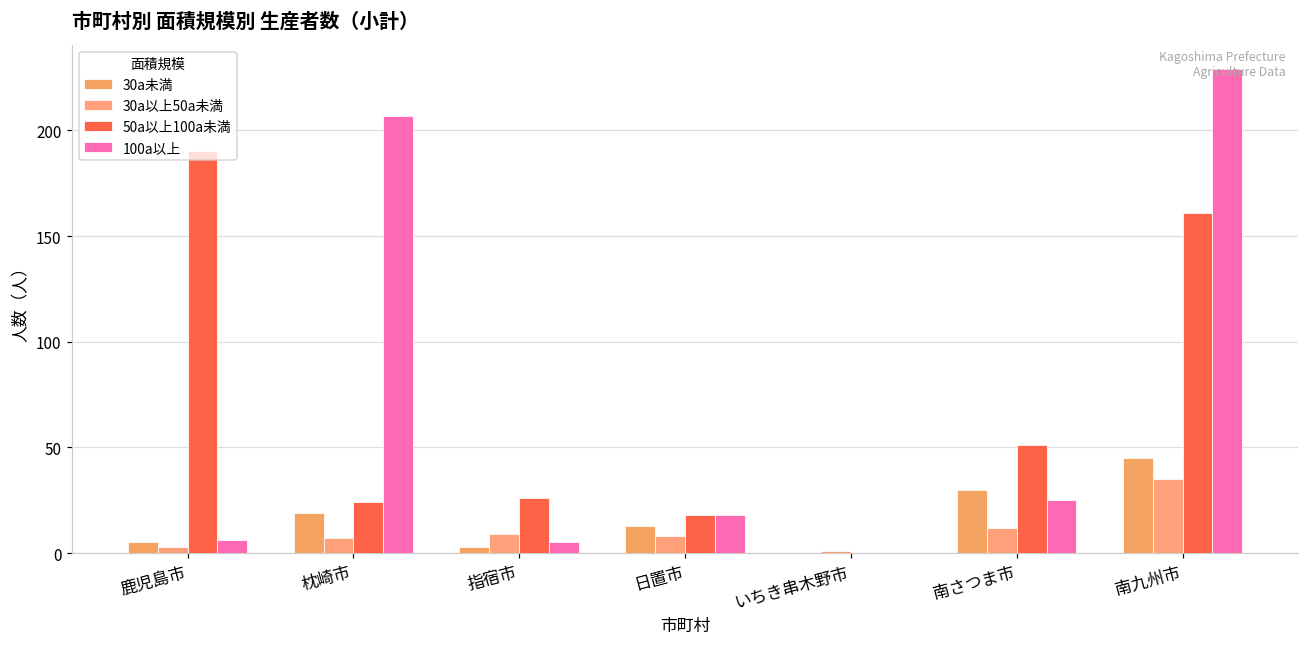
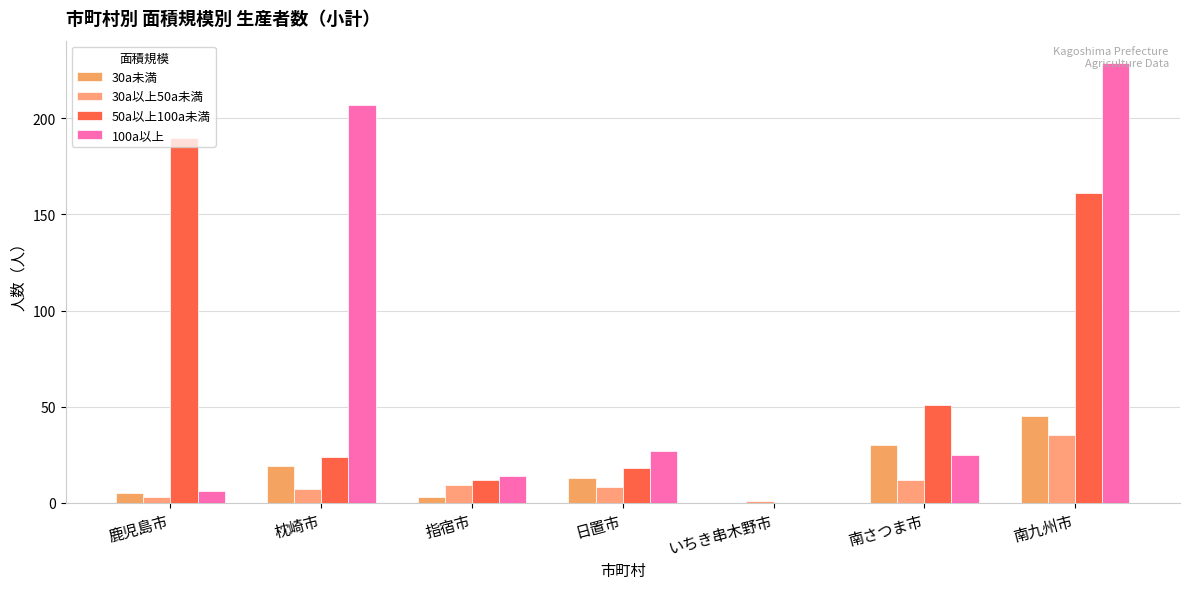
  {
    "50a以上100a未満": {
      "枕崎市": 24,
-     "指宿市": 26,
+     "指宿市": 12,
      "日置市": 18,
      "いちき串木野市": 0,
      "南さつま市": 51,
      "南九州市": 161
    },
    "100a以上": {
      "鹿児島市": 6,
      "枕崎市": 207,
-     "指宿市": 5,
-     "日置市": 18,
+     "指宿市": 14,
+     "日置市": 27,
      "いちき串木野市": 0,
      "南さつま市": 25,
      "南九州市": 229
    }
  }
